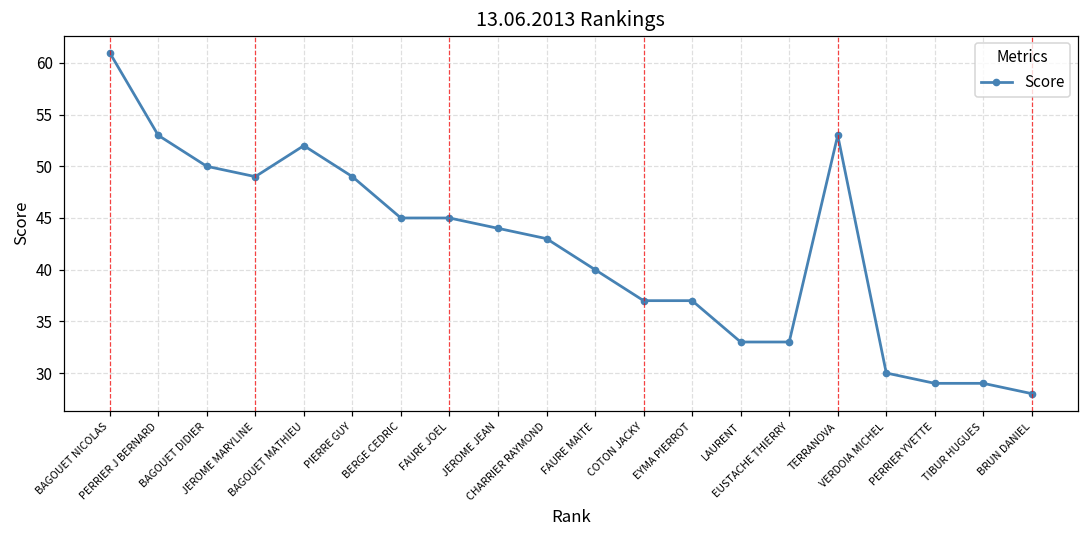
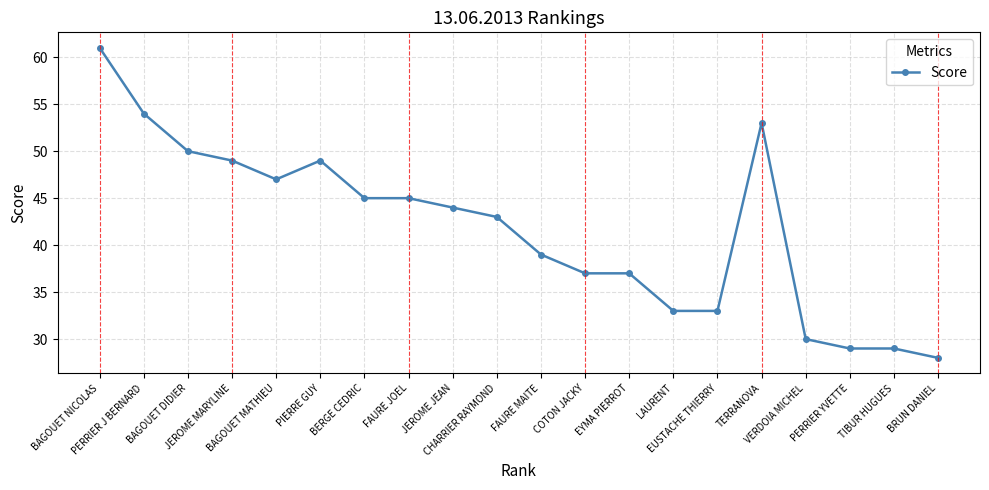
  {
    "BAGOUET NICOLAS": 61,
-   "PERRIER J BERNARD": 53,
+   "PERRIER J BERNARD": 54,
    "BAGOUET DIDIER": 50,
    "JEROME MARYLINE": 49,
-   "BAGOUET MATHIEU": 52,
+   "BAGOUET MATHIEU": 47,
    "PIERRE GUY": 49,
    "BERGE CEDRIC": 45,
    "FAURE JOEL": 45,
    "JEROME JEAN": 44,
    "CHARRIER RAYMOND": 43,
-   "FAURE MAITE": 40,
+   "FAURE MAITE": 39,
    "COTON JACKY": 37,
    "EYMA PIERROT": 37,
    "LAURENT": 33,
    "EUSTACHE THIERRY": 33,
    "TERRANOVA": 53,
    "VERDOIA MICHEL": 30,
    "PERRIER YVETTE": 29,
    "TIBUR HUGUES": 29,
    "BRUN DANIEL": 28
  }
